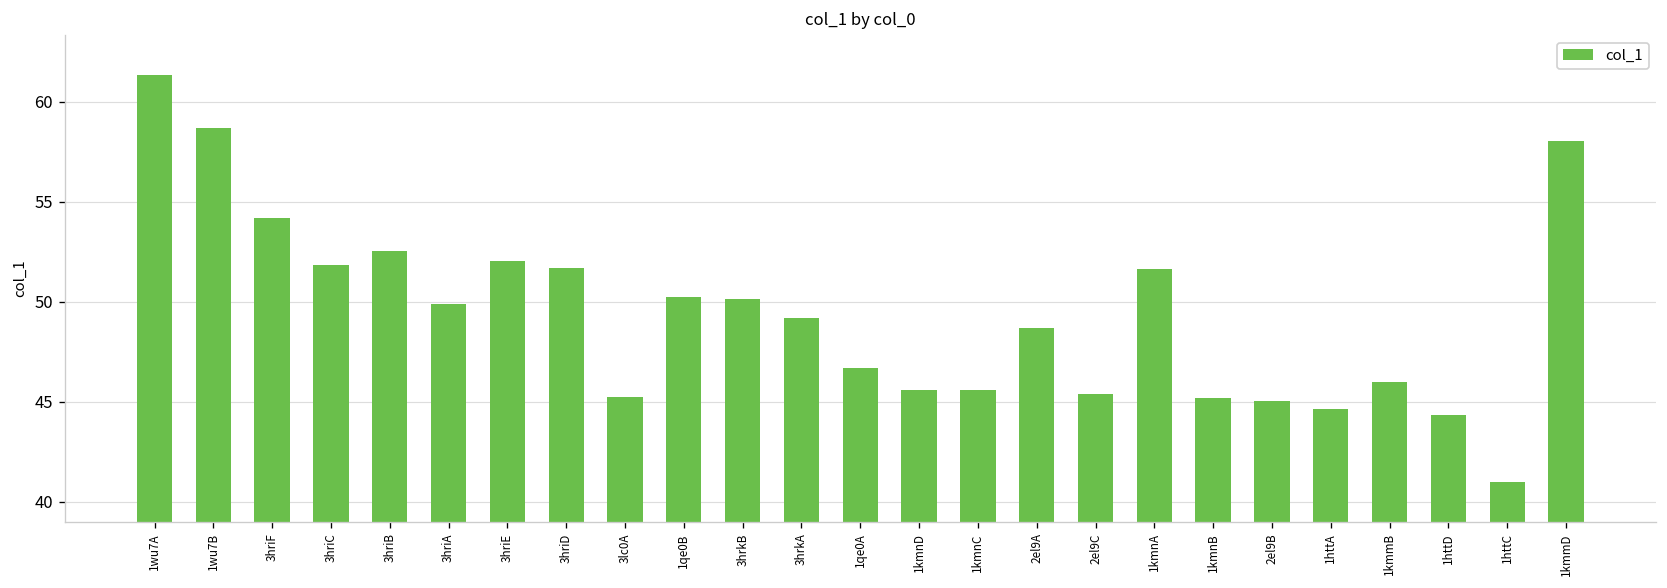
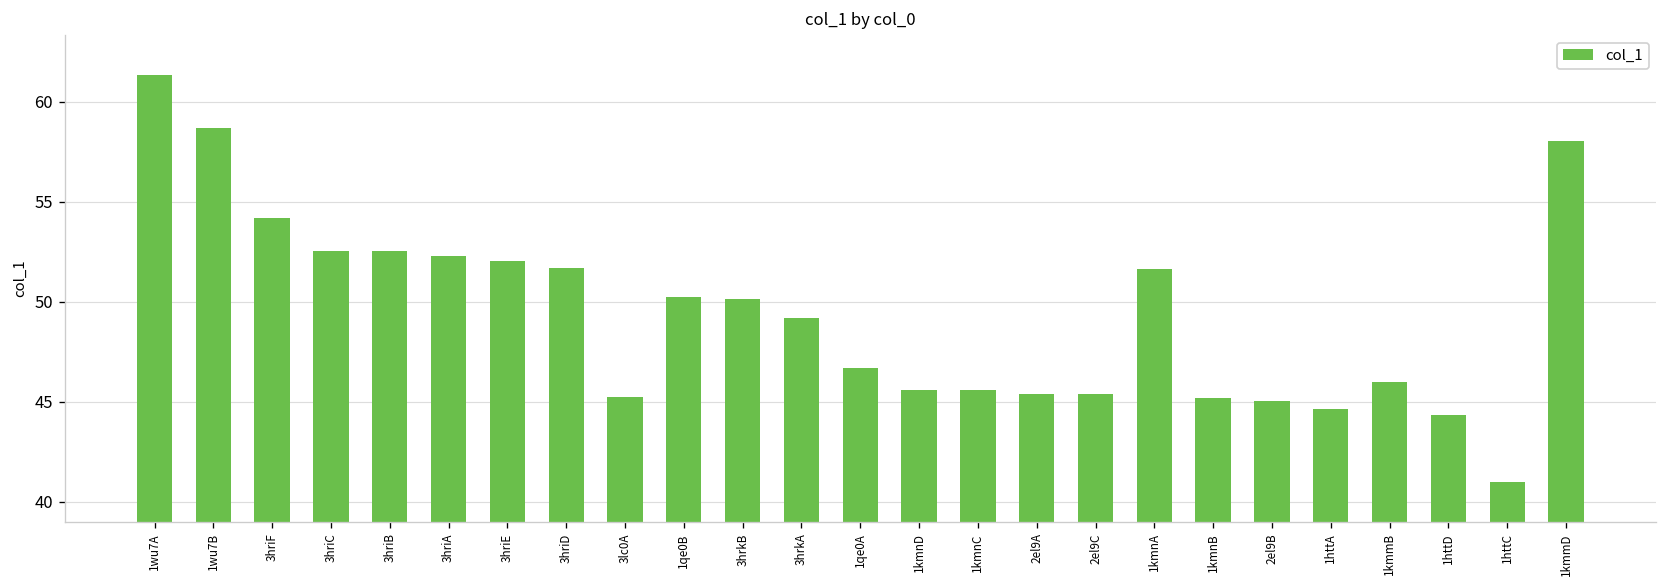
  {
    "1wu7A": 61.3,
    "1wu7B": 58.7,
    "3hriF": 54.2,
-   "3hriC": 51.8,
+   "3hriC": 52.6,
    "3hriB": 52.6,
-   "3hriA": 49.9,
+   "3hriA": 52.3,
    "3hriE": 52.0,
    "3hriD": 51.7,
    "3lc0A": 45.2,
    "1qe0B": 50.2,
    "3hrkB": 50.1,
    "3hrkA": 49.2,
    "1qe0A": 46.7,
    "1kmnD": 45.6,
    "1kmnC": 45.6,
-   "2el9A": 48.7,
+   "2el9A": 45.4,
    "2el9C": 45.4,
    "1kmnA": 51.6,
    "1kmnB": 45.2,
    "2el9B": 45.0,
    "1httA": 44.6,
    "1kmmB": 46.0,
    "1httD": 44.3,
    "1httC": 41.0,
    "1kmmD": 58.0
  }
